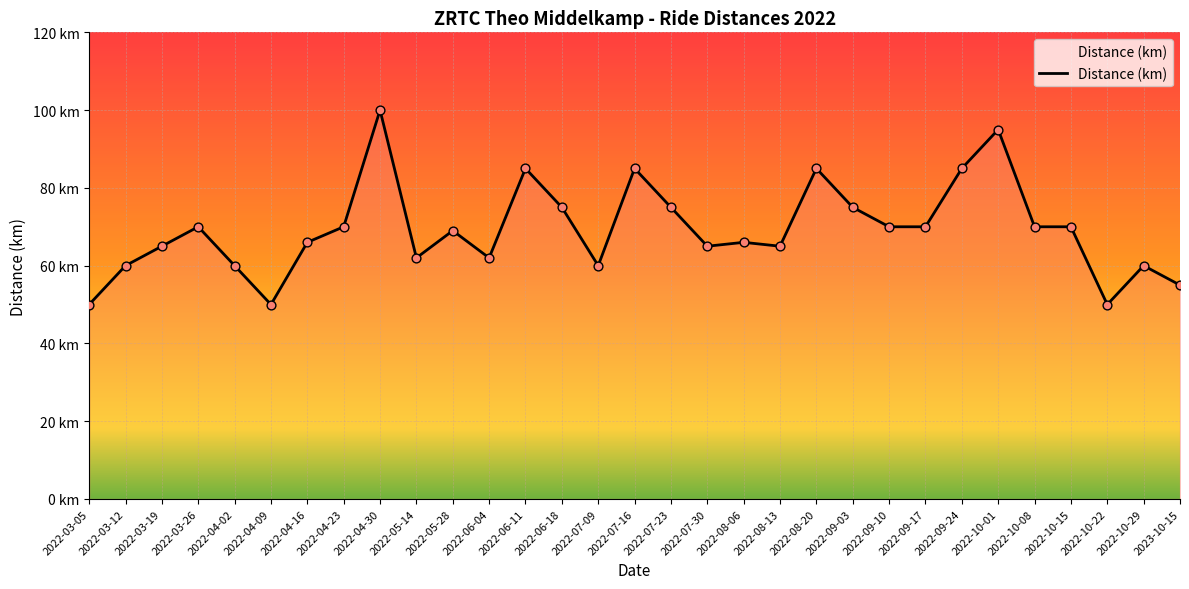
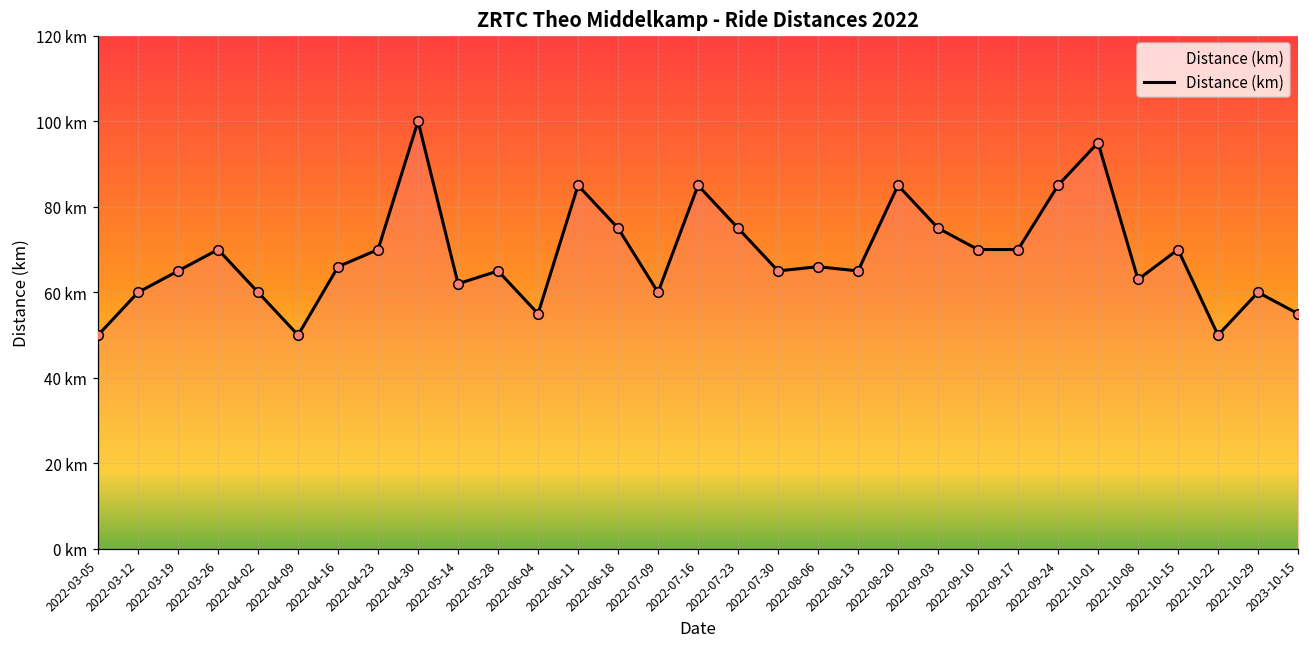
  {
    "2022-03-05": "50 km",
    "2022-03-12": "60 km",
    "2022-03-19": "65 km",
    "2022-03-26": "70 km",
    "2022-04-02": "60 km",
    "2022-04-09": "50 km",
    "2022-04-16": "66 km",
    "2022-04-23": "70 km",
    "2022-04-30": "100 km",
    "2022-05-14": "62 km",
-   "2022-05-28": "69 km",
-   "2022-06-04": "62 km",
+   "2022-05-28": "65 km",
+   "2022-06-04": "55 km",
    "2022-06-11": "85 km",
    "2022-06-18": "75 km",
    "2022-07-09": "60 km",
    "2022-07-16": "85 km",
    "2022-07-23": "75 km",
    "2022-07-30": "65 km",
    "2022-08-06": "66 km",
    "2022-08-13": "65 km",
    "2022-08-20": "85 km",
    "2022-09-03": "75 km",
    "2022-09-10": "70 km",
    "2022-09-17": "70 km",
    "2022-09-24": "85 km",
    "2022-10-01": "95 km",
-   "2022-10-08": "70 km",
+   "2022-10-08": "63 km",
    "2022-10-15": "70 km",
    "2022-10-22": "50 km",
    "2022-10-29": "60 km",
    "2023-10-15": "55 km"
  }
